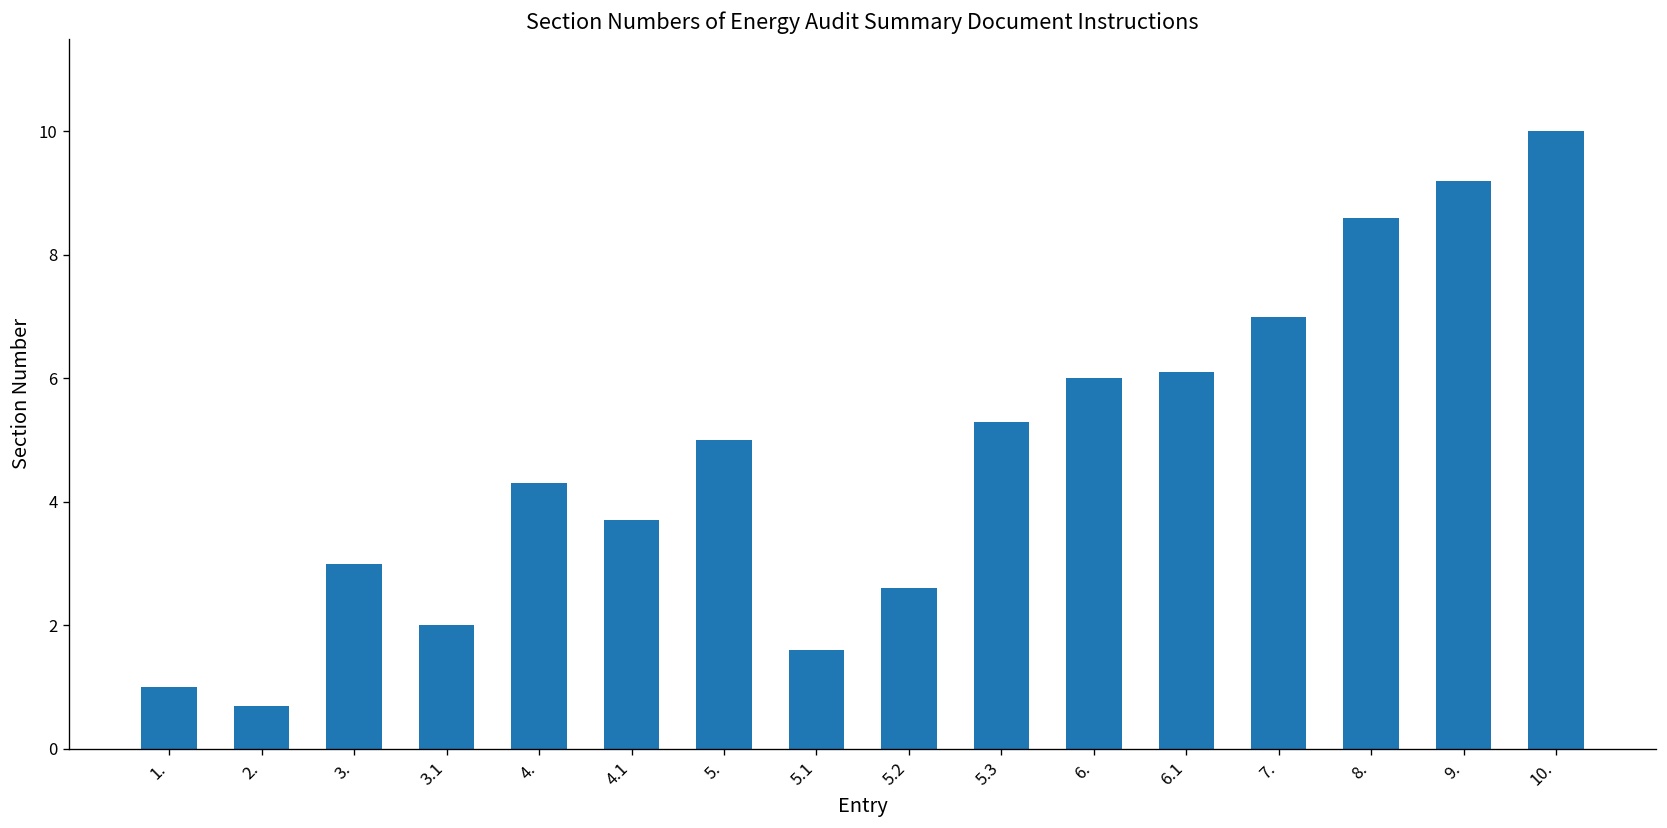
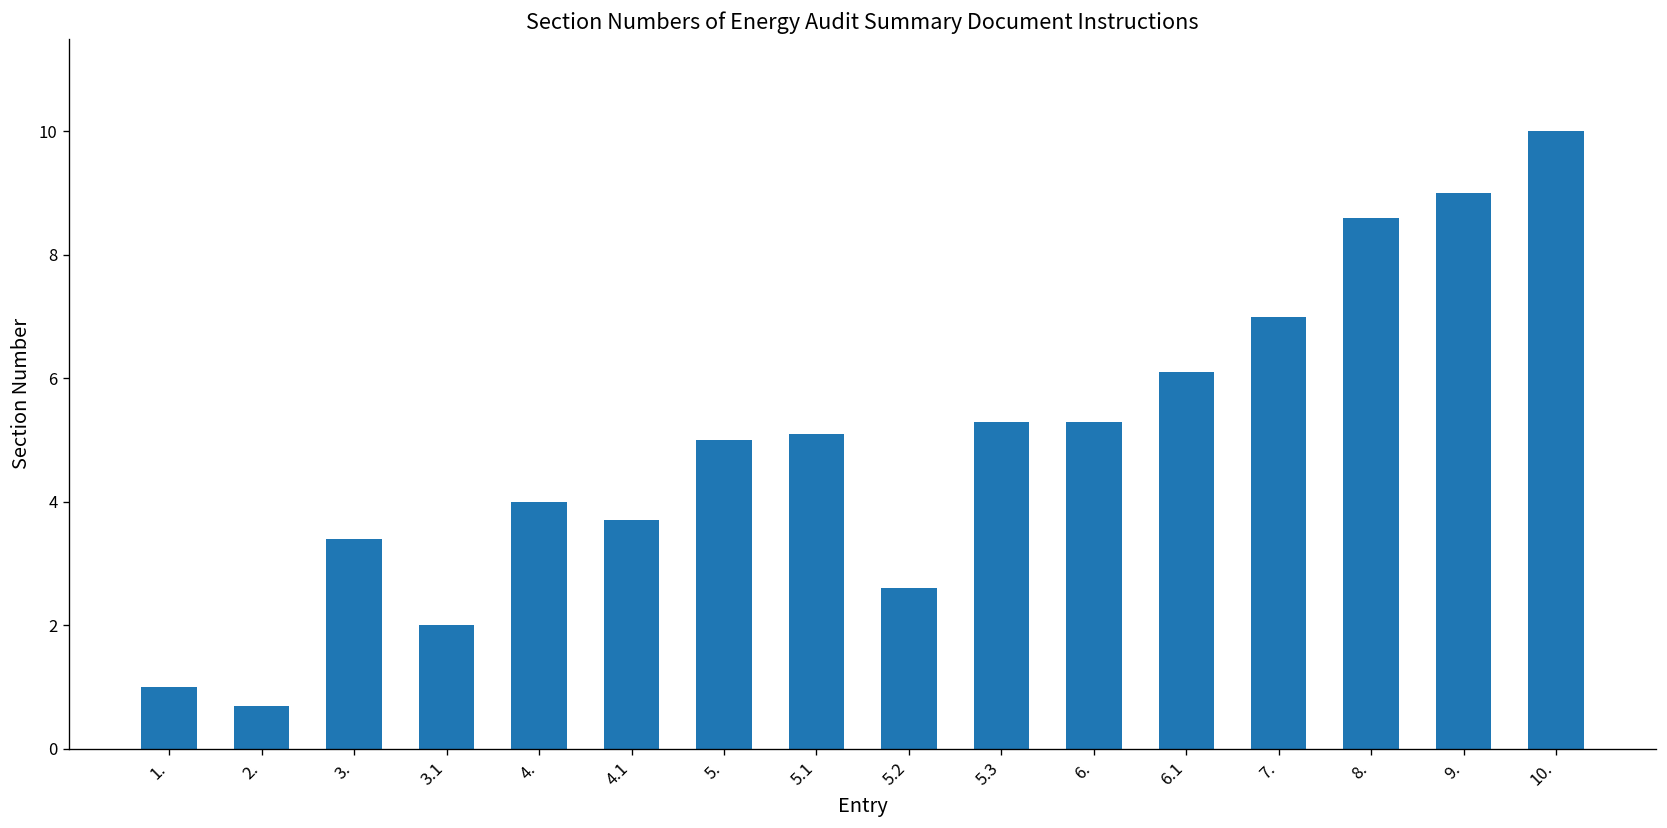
  {
    "1.": 1.0,
    "2.": 0.7,
-   "3.": 3.0,
+   "3.": 3.4,
    "3.1": 2.0,
-   "4.": 4.3,
+   "4.": 4.0,
    "4.1": 3.7,
    "5.": 5.0,
-   "5.1": 1.6,
+   "5.1": 5.1,
    "5.2": 2.6,
    "5.3": 5.3,
-   "6.": 6.0,
+   "6.": 5.3,
    "6.1": 6.1,
    "7.": 7.0,
    "8.": 8.6,
-   "9.": 9.2,
+   "9.": 9.0,
    "10.": 10.0
  }
